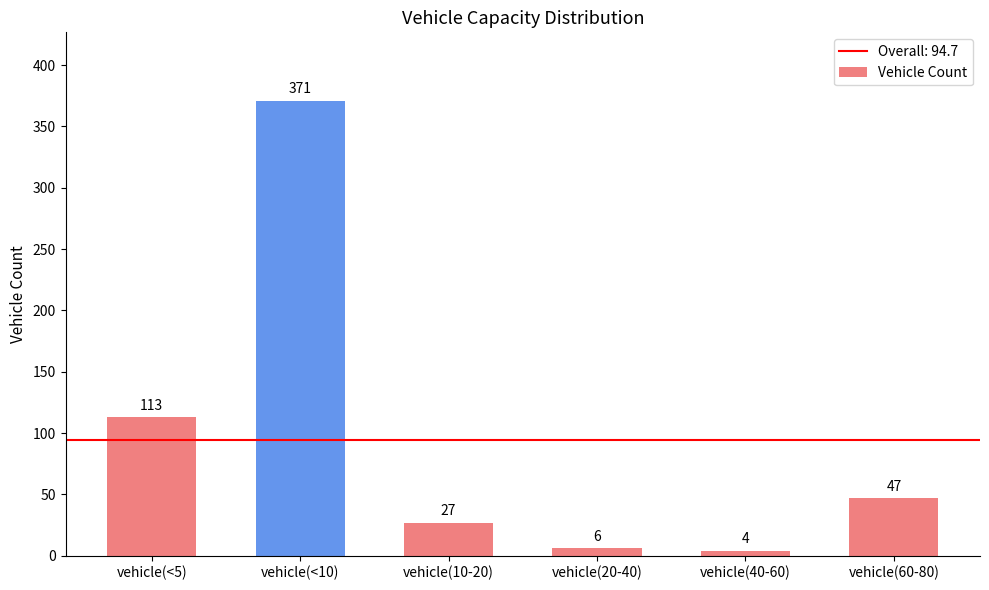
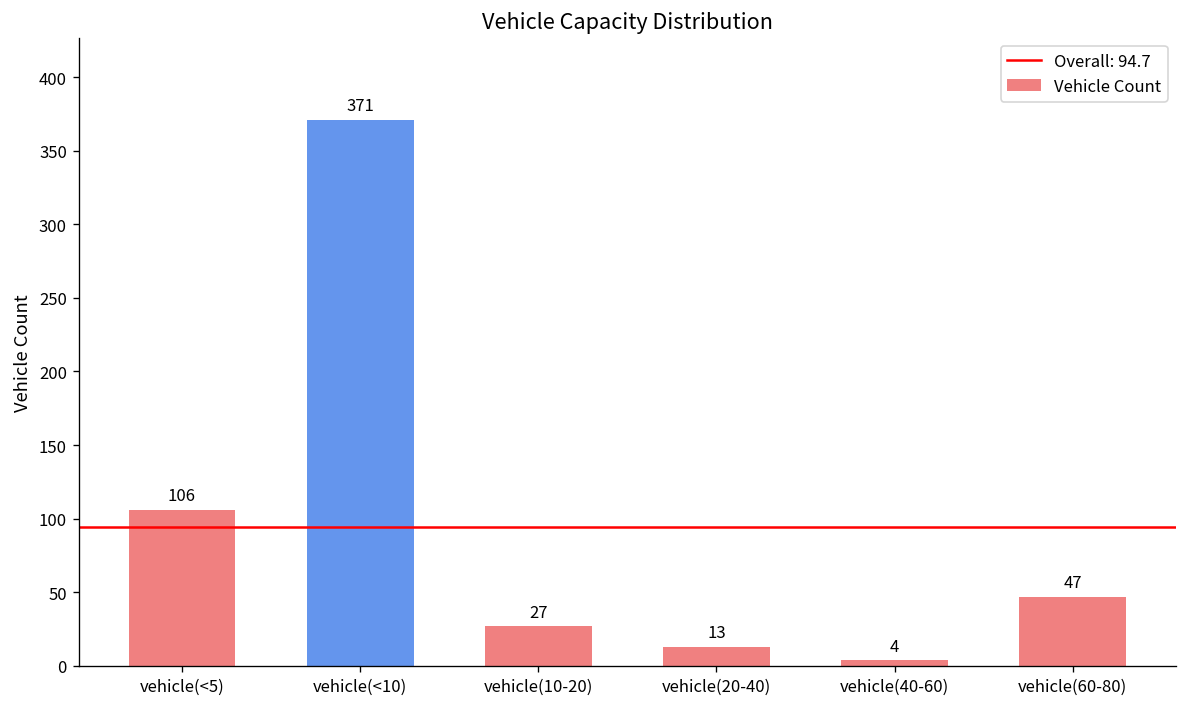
  {
-   "vehicle(<5)": 113,
+   "vehicle(<5)": 106,
    "vehicle(<10)": 371,
    "vehicle(10-20)": 27,
-   "vehicle(20-40)": 6,
+   "vehicle(20-40)": 13,
    "vehicle(40-60)": 4,
    "vehicle(60-80)": 47
  }
